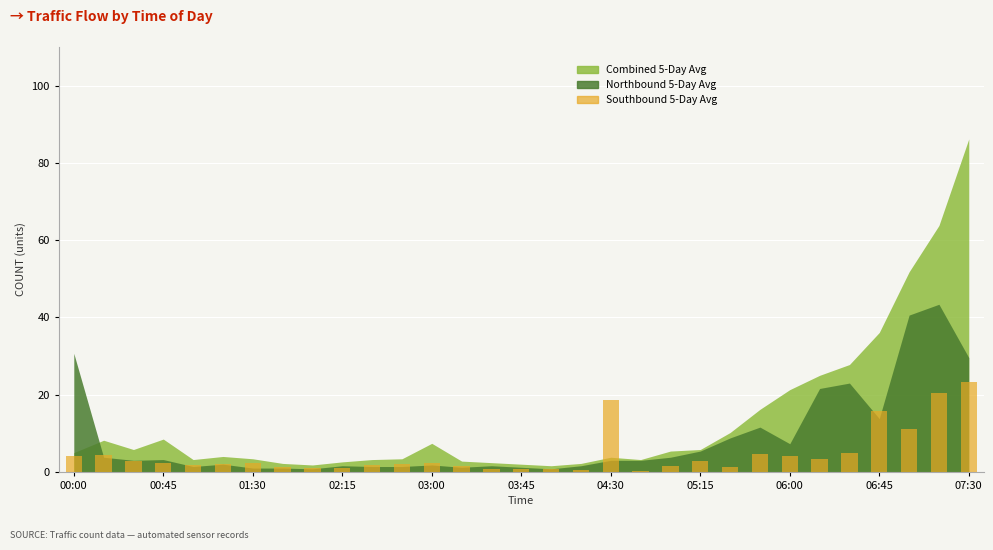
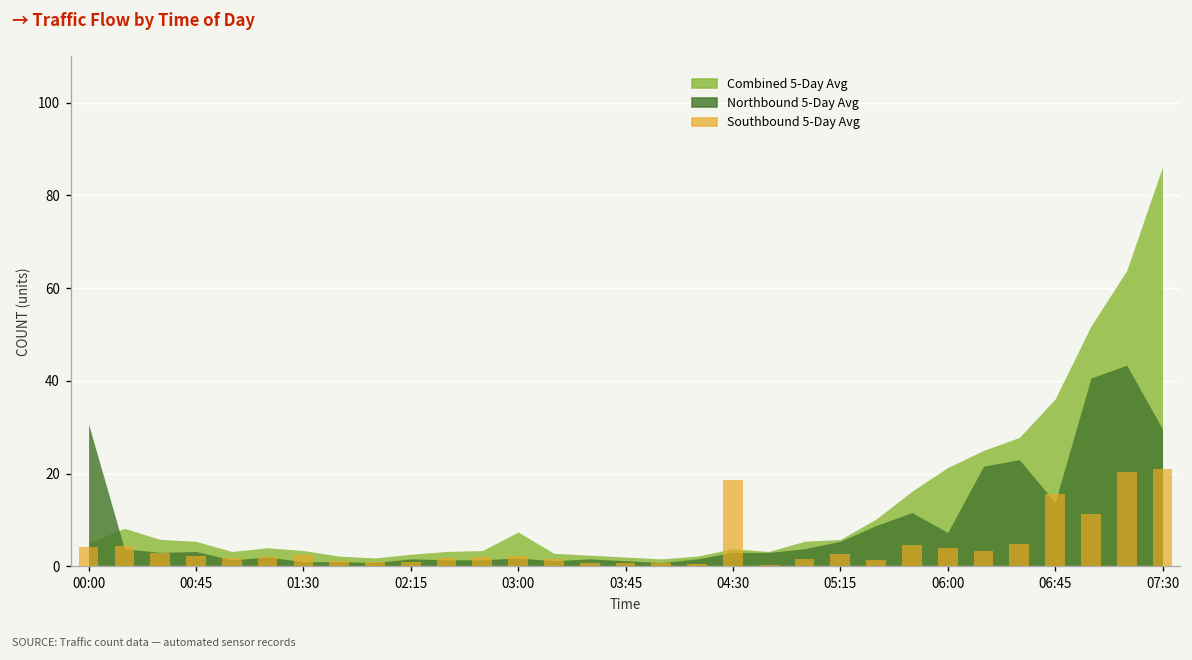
  {
    "Southbound 5-Day Avg": {
      "00:00": 4,
      "00:45": 2,
      "01:30": 2,
      "02:15": 1,
      "03:00": 2,
      "03:45": 1,
      "04:30": 19,
      "05:15": 3,
      "06:00": 4,
      "06:45": 16,
-     "07:30": 23
+     "07:30": 21
    },
    "Combined 5-Day Avg": {
      "00:00": 5,
-     "00:45": 9,
+     "00:45": 5,
      "01:30": 3,
      "02:15": 3,
      "03:00": 7,
      "03:45": 2,
      "04:30": 4,
      "06:00": 21,
      "06:45": 36,
      "07:30": 86
    },
    "Northbound 5-Day Avg": {
      "00:00": 31,
      "00:45": 3,
      "01:30": 1,
      "02:15": 2,
      "03:00": 2,
      "03:45": 1,
      "04:30": 3,
      "06:00": 7,
      "06:45": 14,
      "07:30": 30
    }
  }
